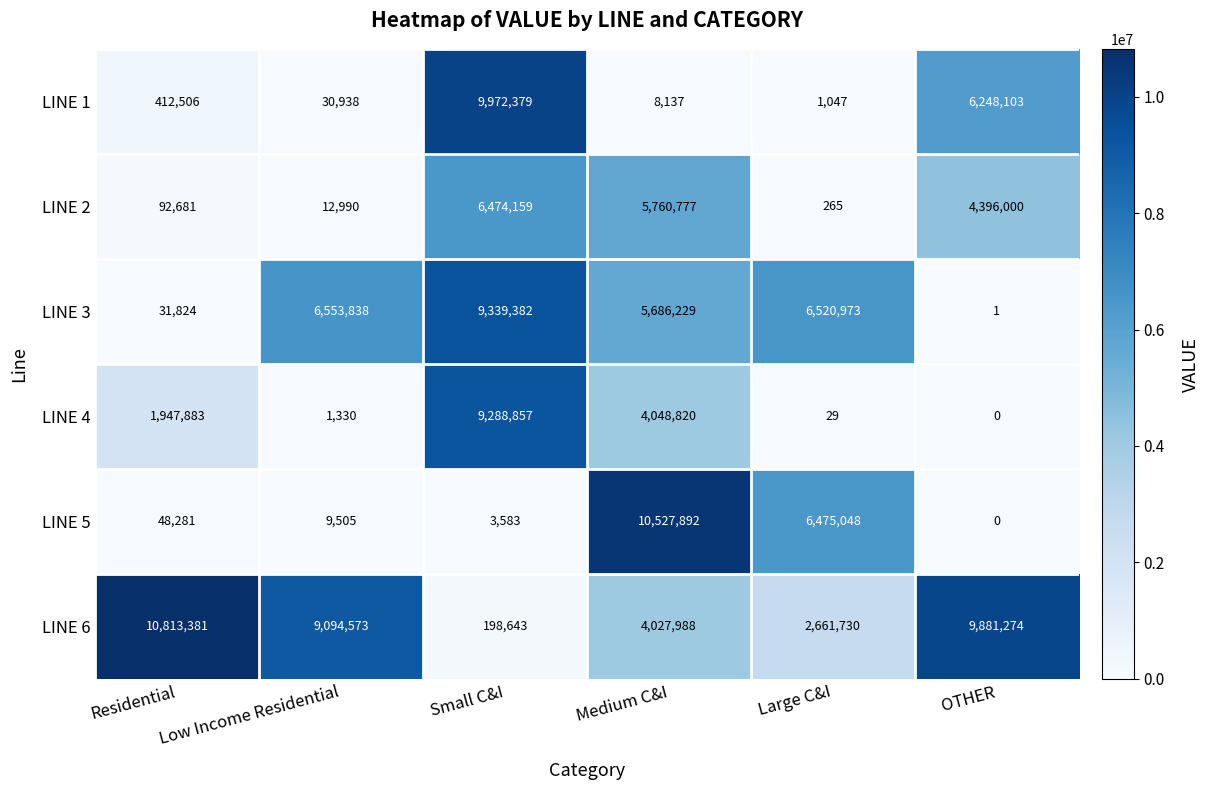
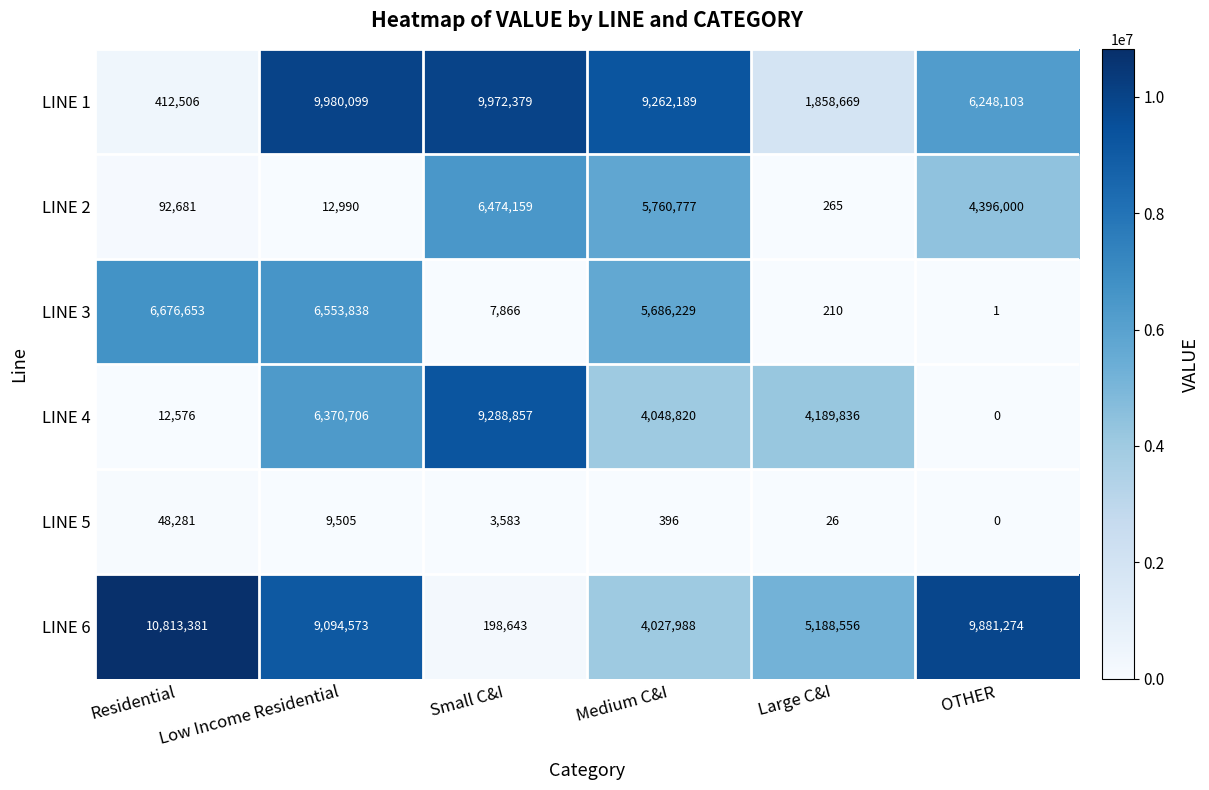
  {
    "LINE 1": {
      "Residential": "412,506",
-     "Low Income Residential": "30,938",
+     "Low Income Residential": "9,980,099",
      "Small C&I": "9,972,379",
-     "Medium C&I": "8,137",
-     "Large C&I": "1,047",
+     "Medium C&I": "9,262,189",
+     "Large C&I": "1,858,669",
      "OTHER": "6,248,103"
    },
    "LINE 2": {
      "Residential": "92,681",
      "Low Income Residential": "12,990",
      "Small C&I": "6,474,159",
      "Medium C&I": "5,760,777",
      "Large C&I": "265",
      "OTHER": "4,396,000"
    },
    "LINE 3": {
-     "Residential": "31,824",
+     "Residential": "6,676,653",
      "Low Income Residential": "6,553,838",
-     "Small C&I": "9,339,382",
+     "Small C&I": "7,866",
      "Medium C&I": "5,686,229",
-     "Large C&I": "6,520,973",
+     "Large C&I": "210",
      "OTHER": "1"
    },
    "LINE 4": {
-     "Residential": "1,947,883",
-     "Low Income Residential": "1,330",
+     "Residential": "12,576",
+     "Low Income Residential": "6,370,706",
      "Small C&I": "9,288,857",
      "Medium C&I": "4,048,820",
-     "Large C&I": "29",
+     "Large C&I": "4,189,836",
      "OTHER": "0"
    },
    "LINE 5": {
      "Residential": "48,281",
      "Low Income Residential": "9,505",
      "Small C&I": "3,583",
-     "Medium C&I": "10,527,892",
-     "Large C&I": "6,475,048",
+     "Medium C&I": "396",
+     "Large C&I": "26",
      "OTHER": "0"
    },
    "LINE 6": {
      "Residential": "10,813,381",
      "Low Income Residential": "9,094,573",
      "Small C&I": "198,643",
      "Medium C&I": "4,027,988",
-     "Large C&I": "2,661,730",
+     "Large C&I": "5,188,556",
      "OTHER": "9,881,274"
    }
  }
